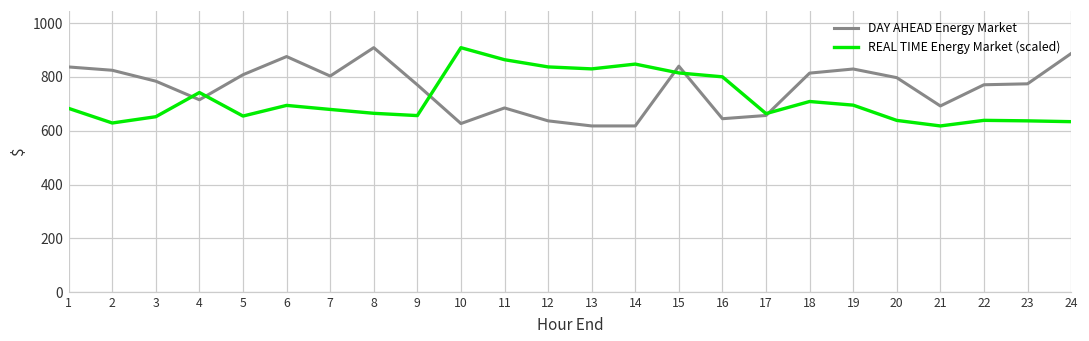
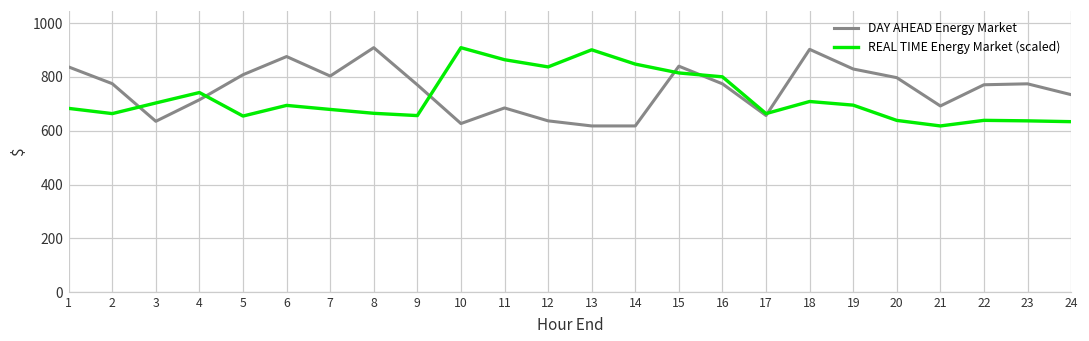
  {
    "DAY AHEAD Energy Market": {
      "1": 840,
-     "2": 820,
-     "3": 780,
+     "2": 780,
+     "3": 640,
      "4": 720,
      "5": 810,
      "6": 880,
      "7": 800,
      "8": 910,
      "9": 770,
      "10": 630,
      "11": 680,
      "12": 640,
      "13": 620,
      "14": 620,
      "15": 840,
-     "16": 640,
-     "18": 810,
+     "16": 770,
+     "18": 900,
      "19": 830,
      "20": 800,
      "21": 690,
      "22": 770,
      "23": 770,
-     "24": 890
+     "24": 730
    },
    "REAL TIME Energy Market (scaled)": {
      "1": 680,
-     "2": 630,
-     "3": 650,
+     "2": 660,
+     "3": 700,
      "4": 740,
      "5": 650,
      "6": 690,
      "7": 680,
      "8": 660,
      "9": 660,
      "10": 910,
      "11": 860,
      "12": 840,
-     "13": 830,
+     "13": 900,
      "14": 850,
      "15": 810,
      "16": 800,
      "18": 710,
      "19": 700,
      "20": 640,
      "21": 620,
      "22": 640,
      "23": 640,
      "24": 630
    }
  }
